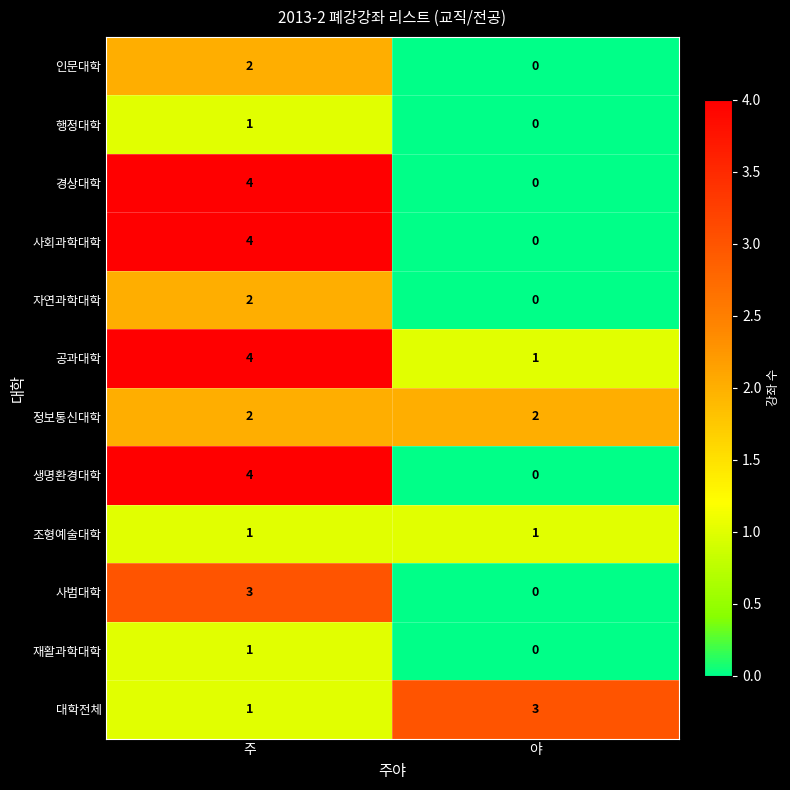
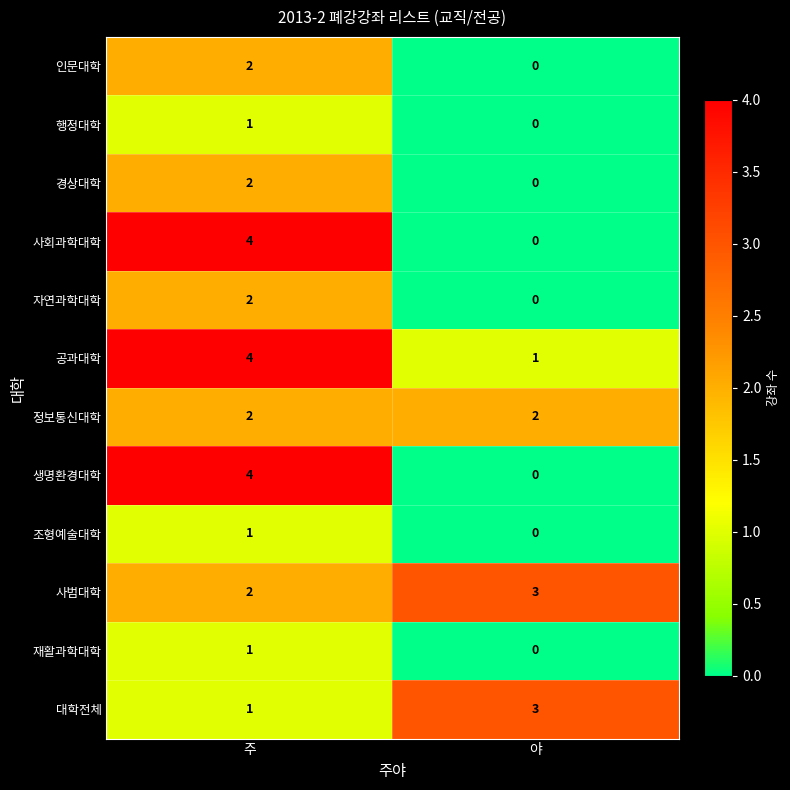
  {
    "인문대학": {
      "주": 2,
      "야": 0
    },
    "행정대학": {
      "주": 1,
      "야": 0
    },
    "경상대학": {
-     "주": 4,
+     "주": 2,
      "야": 0
    },
    "사회과학대학": {
      "주": 4,
      "야": 0
    },
    "자연과학대학": {
      "주": 2,
      "야": 0
    },
    "공과대학": {
      "주": 4,
      "야": 1
    },
    "정보통신대학": {
      "주": 2,
      "야": 2
    },
    "생명환경대학": {
      "주": 4,
      "야": 0
    },
    "조형예술대학": {
      "주": 1,
-     "야": 1
+     "야": 0
    },
    "사범대학": {
-     "주": 3,
-     "야": 0
+     "주": 2,
+     "야": 3
    },
    "재활과학대학": {
      "주": 1,
      "야": 0
    },
    "대학전체": {
      "주": 1,
      "야": 3
    }
  }
